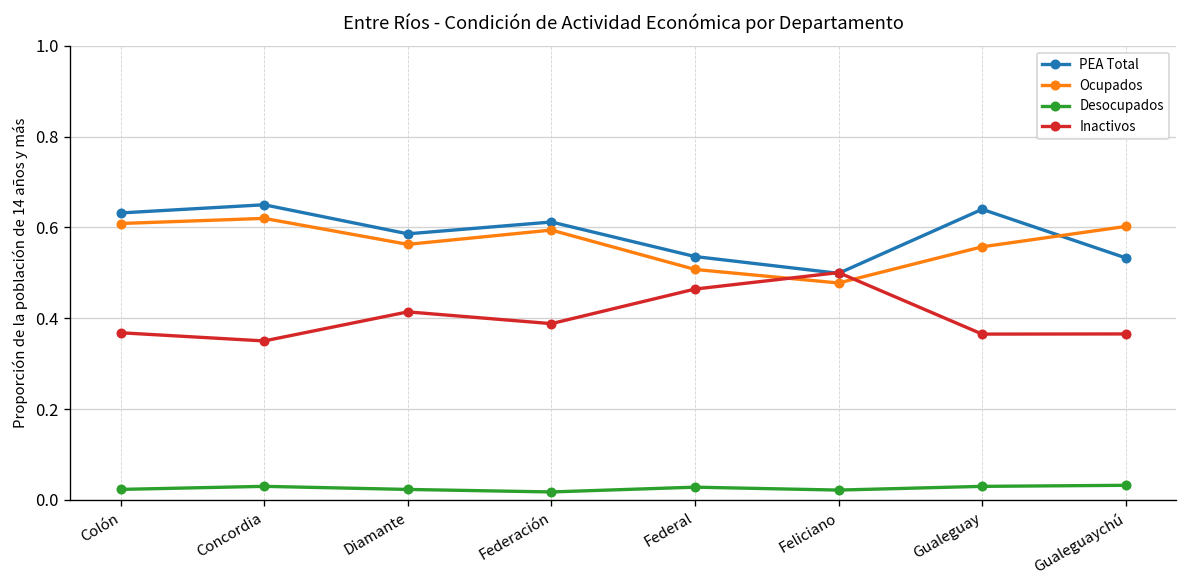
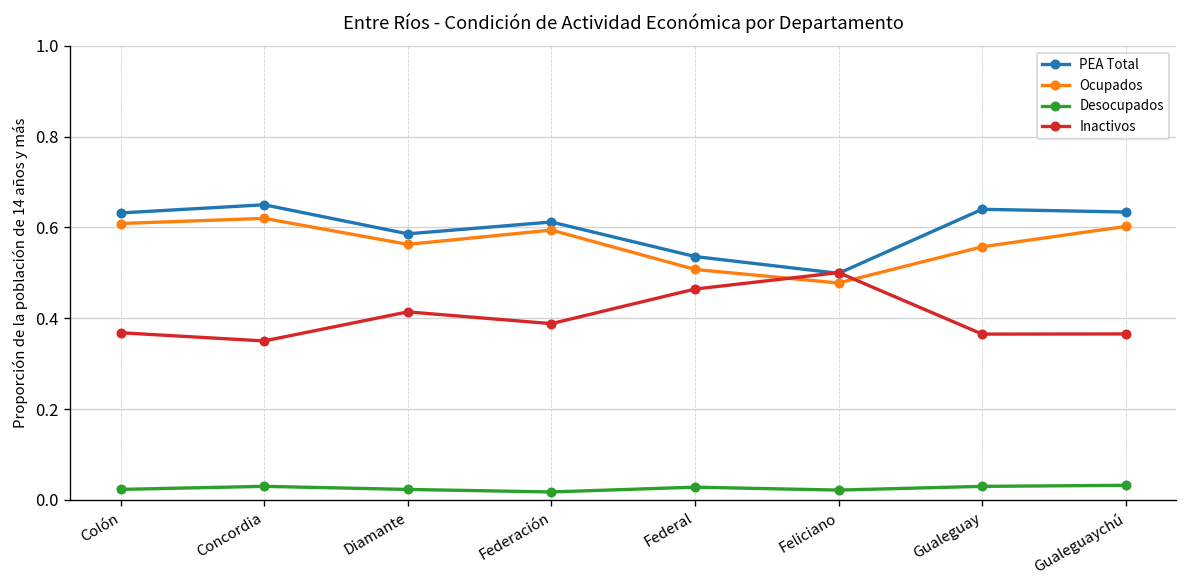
  {
    "PEA Total": {
      "Colón": 0.63,
      "Concordia": 0.65,
      "Diamante": 0.59,
      "Federación": 0.61,
      "Federal": 0.54,
      "Gualeguay": 0.64,
-     "Gualeguaychú": 0.53
+     "Gualeguaychú": 0.63
    },
    "Ocupados": {
      "Colón": 0.61,
      "Concordia": 0.62,
      "Diamante": 0.56,
      "Federación": 0.59,
      "Federal": 0.51,
      "Feliciano": 0.48,
      "Gualeguay": 0.56,
      "Gualeguaychú": 0.60
    },
    "Desocupados": {
      "Colón": 0.02,
      "Concordia": 0.03,
      "Diamante": 0.02,
      "Federación": 0.02,
      "Federal": 0.03,
      "Feliciano": 0.02,
      "Gualeguay": 0.03,
      "Gualeguaychú": 0.03
    },
    "Inactivos": {
      "Colón": 0.37,
      "Concordia": 0.35,
      "Diamante": 0.41,
      "Federación": 0.39,
      "Federal": 0.46,
      "Gualeguay": 0.37,
      "Gualeguaychú": 0.37
    }
  }
